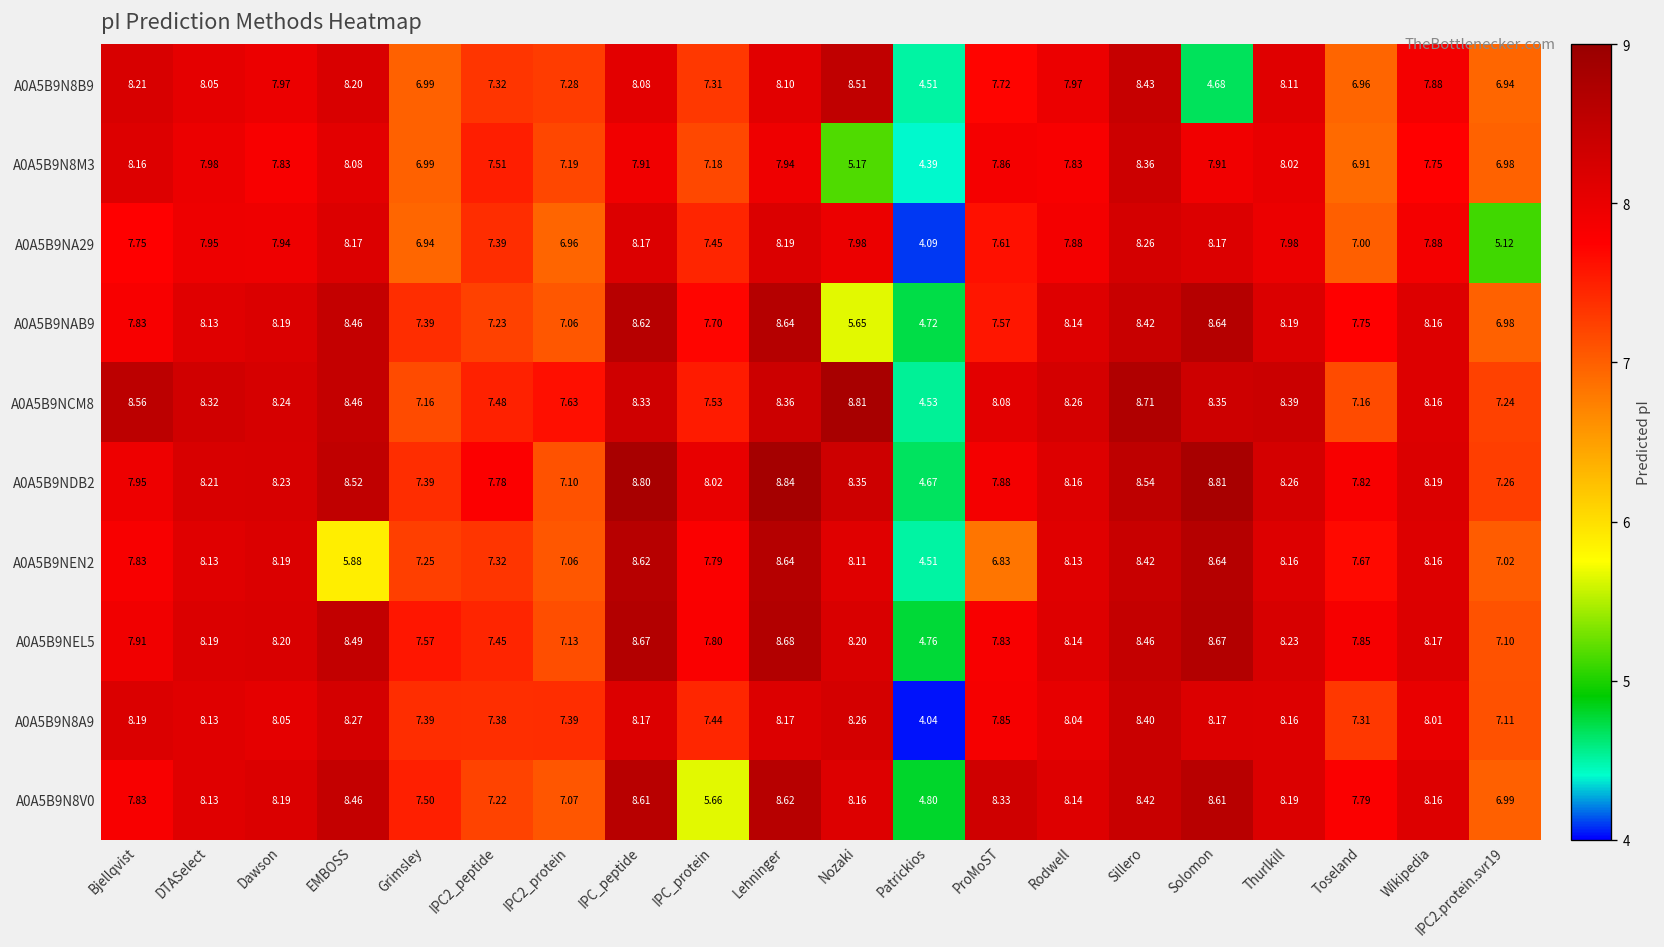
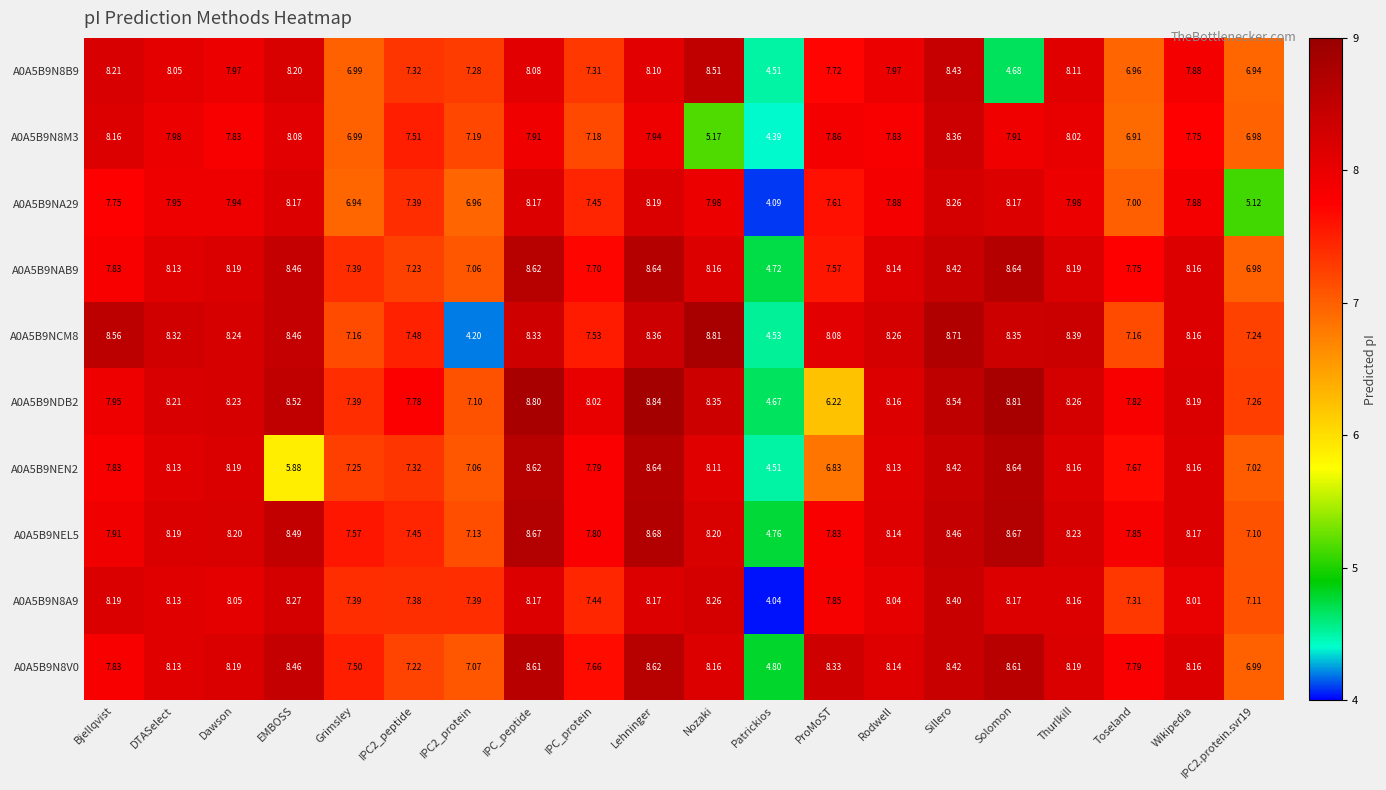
  {
    "A0A5B9N8B9": {
      "Bjellqvist": 8.21,
      "DTASelect": 8.05,
      "Dawson": 7.97,
      "EMBOSS": 8.20,
      "Grimsley": 6.99,
      "IPC2_peptide": 7.32,
      "IPC2_protein": 7.28,
      "IPC_peptide": 8.08,
      "IPC_protein": 7.31,
      "Lehninger": 8.10,
      "Nozaki": 8.51,
      "Patrickios": 4.51,
      "ProMoST": 7.72,
      "Rodwell": 7.97,
      "Sillero": 8.43,
      "Solomon": 4.68,
      "Thurlkill": 8.11,
      "Toseland": 6.96,
      "Wikipedia": 7.88,
      "IPC2.protein.svr19": 6.94
    },
    "A0A5B9N8M3": {
      "Bjellqvist": 8.16,
      "DTASelect": 7.98,
      "Dawson": 7.83,
      "EMBOSS": 8.08,
      "Grimsley": 6.99,
      "IPC2_peptide": 7.51,
      "IPC2_protein": 7.19,
      "IPC_peptide": 7.91,
      "IPC_protein": 7.18,
      "Lehninger": 7.94,
      "Nozaki": 5.17,
      "Patrickios": 4.39,
      "ProMoST": 7.86,
      "Rodwell": 7.83,
      "Sillero": 8.36,
      "Solomon": 7.91,
      "Thurlkill": 8.02,
      "Toseland": 6.91,
      "Wikipedia": 7.75,
      "IPC2.protein.svr19": 6.98
    },
    "A0A5B9NA29": {
      "Bjellqvist": 7.75,
      "DTASelect": 7.95,
      "Dawson": 7.94,
      "EMBOSS": 8.17,
      "Grimsley": 6.94,
      "IPC2_peptide": 7.39,
      "IPC2_protein": 6.96,
      "IPC_peptide": 8.17,
      "IPC_protein": 7.45,
      "Lehninger": 8.19,
      "Nozaki": 7.98,
      "Patrickios": 4.09,
      "ProMoST": 7.61,
      "Rodwell": 7.88,
      "Sillero": 8.26,
      "Solomon": 8.17,
      "Thurlkill": 7.98,
      "Toseland": 7.00,
      "Wikipedia": 7.88,
      "IPC2.protein.svr19": 5.12
    },
    "A0A5B9NAB9": {
      "Bjellqvist": 7.83,
      "DTASelect": 8.13,
      "Dawson": 8.19,
      "EMBOSS": 8.46,
      "Grimsley": 7.39,
      "IPC2_peptide": 7.23,
      "IPC2_protein": 7.06,
      "IPC_peptide": 8.62,
      "IPC_protein": 7.70,
      "Lehninger": 8.64,
-     "Nozaki": 5.65,
+     "Nozaki": 8.16,
      "Patrickios": 4.72,
      "ProMoST": 7.57,
      "Rodwell": 8.14,
      "Sillero": 8.42,
      "Solomon": 8.64,
      "Thurlkill": 8.19,
      "Toseland": 7.75,
      "Wikipedia": 8.16,
      "IPC2.protein.svr19": 6.98
    },
    "A0A5B9NCM8": {
      "Bjellqvist": 8.56,
      "DTASelect": 8.32,
      "Dawson": 8.24,
      "EMBOSS": 8.46,
      "Grimsley": 7.16,
      "IPC2_peptide": 7.48,
-     "IPC2_protein": 7.63,
+     "IPC2_protein": 4.20,
      "IPC_peptide": 8.33,
      "IPC_protein": 7.53,
      "Lehninger": 8.36,
      "Nozaki": 8.81,
      "Patrickios": 4.53,
      "ProMoST": 8.08,
      "Rodwell": 8.26,
      "Sillero": 8.71,
      "Solomon": 8.35,
      "Thurlkill": 8.39,
      "Toseland": 7.16,
      "Wikipedia": 8.16,
      "IPC2.protein.svr19": 7.24
    },
    "A0A5B9NDB2": {
      "Bjellqvist": 7.95,
      "DTASelect": 8.21,
      "Dawson": 8.23,
      "EMBOSS": 8.52,
      "Grimsley": 7.39,
      "IPC2_peptide": 7.78,
      "IPC2_protein": 7.10,
      "IPC_peptide": 8.80,
      "IPC_protein": 8.02,
      "Lehninger": 8.84,
      "Nozaki": 8.35,
      "Patrickios": 4.67,
-     "ProMoST": 7.88,
+     "ProMoST": 6.22,
      "Rodwell": 8.16,
      "Sillero": 8.54,
      "Solomon": 8.81,
      "Thurlkill": 8.26,
      "Toseland": 7.82,
      "Wikipedia": 8.19,
      "IPC2.protein.svr19": 7.26
    },
    "A0A5B9NEN2": {
      "Bjellqvist": 7.83,
      "DTASelect": 8.13,
      "Dawson": 8.19,
      "EMBOSS": 5.88,
      "Grimsley": 7.25,
      "IPC2_peptide": 7.32,
      "IPC2_protein": 7.06,
      "IPC_peptide": 8.62,
      "IPC_protein": 7.79,
      "Lehninger": 8.64,
      "Nozaki": 8.11,
      "Patrickios": 4.51,
      "ProMoST": 6.83,
      "Rodwell": 8.13,
      "Sillero": 8.42,
      "Solomon": 8.64,
      "Thurlkill": 8.16,
      "Toseland": 7.67,
      "Wikipedia": 8.16,
      "IPC2.protein.svr19": 7.02
    },
    "A0A5B9NEL5": {
      "Bjellqvist": 7.91,
      "DTASelect": 8.19,
      "Dawson": 8.20,
      "EMBOSS": 8.49,
      "Grimsley": 7.57,
      "IPC2_peptide": 7.45,
      "IPC2_protein": 7.13,
      "IPC_peptide": 8.67,
      "IPC_protein": 7.80,
      "Lehninger": 8.68,
      "Nozaki": 8.20,
      "Patrickios": 4.76,
      "ProMoST": 7.83,
      "Rodwell": 8.14,
      "Sillero": 8.46,
      "Solomon": 8.67,
      "Thurlkill": 8.23,
      "Toseland": 7.85,
      "Wikipedia": 8.17,
      "IPC2.protein.svr19": 7.10
    },
    "A0A5B9N8A9": {
      "Bjellqvist": 8.19,
      "DTASelect": 8.13,
      "Dawson": 8.05,
      "EMBOSS": 8.27,
      "Grimsley": 7.39,
      "IPC2_peptide": 7.38,
      "IPC2_protein": 7.39,
      "IPC_peptide": 8.17,
      "IPC_protein": 7.44,
      "Lehninger": 8.17,
      "Nozaki": 8.26,
      "Patrickios": 4.04,
      "ProMoST": 7.85,
      "Rodwell": 8.04,
      "Sillero": 8.40,
      "Solomon": 8.17,
      "Thurlkill": 8.16,
      "Toseland": 7.31,
      "Wikipedia": 8.01,
      "IPC2.protein.svr19": 7.11
    },
    "A0A5B9N8V0": {
      "Bjellqvist": 7.83,
      "DTASelect": 8.13,
      "Dawson": 8.19,
      "EMBOSS": 8.46,
      "Grimsley": 7.50,
      "IPC2_peptide": 7.22,
      "IPC2_protein": 7.07,
      "IPC_peptide": 8.61,
-     "IPC_protein": 5.66,
+     "IPC_protein": 7.66,
      "Lehninger": 8.62,
      "Nozaki": 8.16,
      "Patrickios": 4.80,
      "ProMoST": 8.33,
      "Rodwell": 8.14,
      "Sillero": 8.42,
      "Solomon": 8.61,
      "Thurlkill": 8.19,
      "Toseland": 7.79,
      "Wikipedia": 8.16,
      "IPC2.protein.svr19": 6.99
    }
  }
